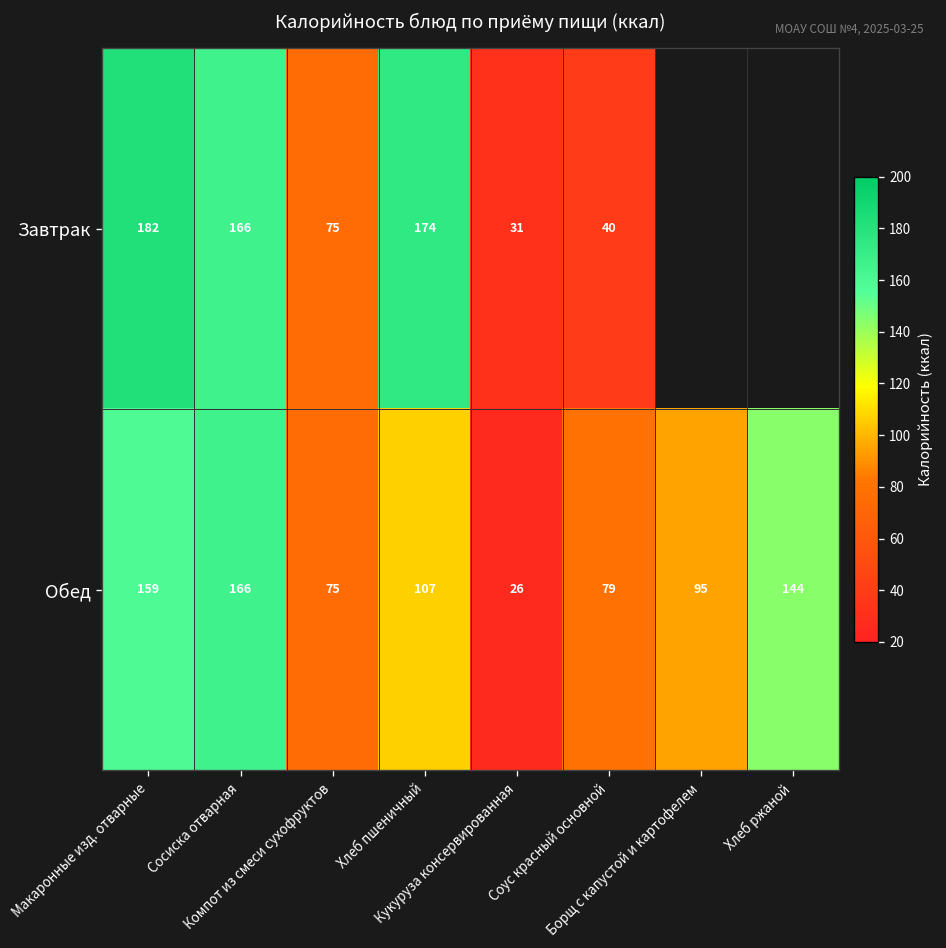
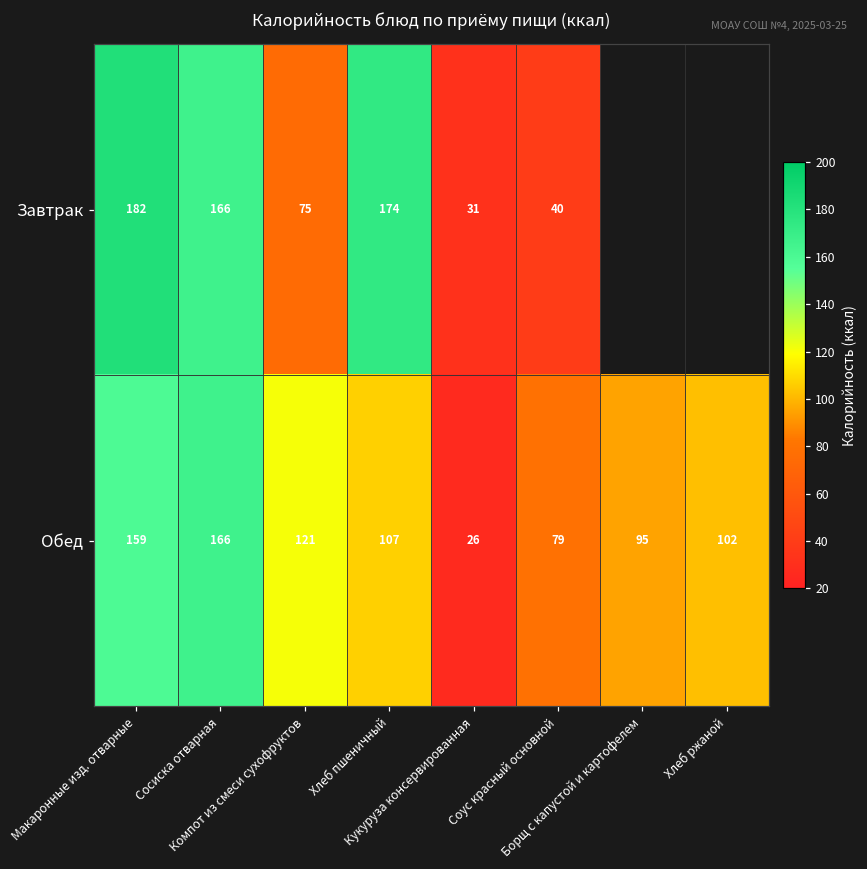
  {
    "Завтрак": {
      "Макаронные изд. отварные": 182,
      "Сосиска отварная": 166,
      "Компот из смеси сухофруктов": 75,
      "Хлеб пшеничный": 174,
      "Кукуруза консервированная": 31,
      "Соус красный основной": 40
    },
    "Обед": {
      "Макаронные изд. отварные": 159,
      "Сосиска отварная": 166,
-     "Компот из смеси сухофруктов": 75,
+     "Компот из смеси сухофруктов": 121,
      "Хлеб пшеничный": 107,
      "Кукуруза консервированная": 26,
      "Соус красный основной": 79,
      "Борщ с капустой и картофелем": 95,
-     "Хлеб ржаной": 144
+     "Хлеб ржаной": 102
    }
  }
